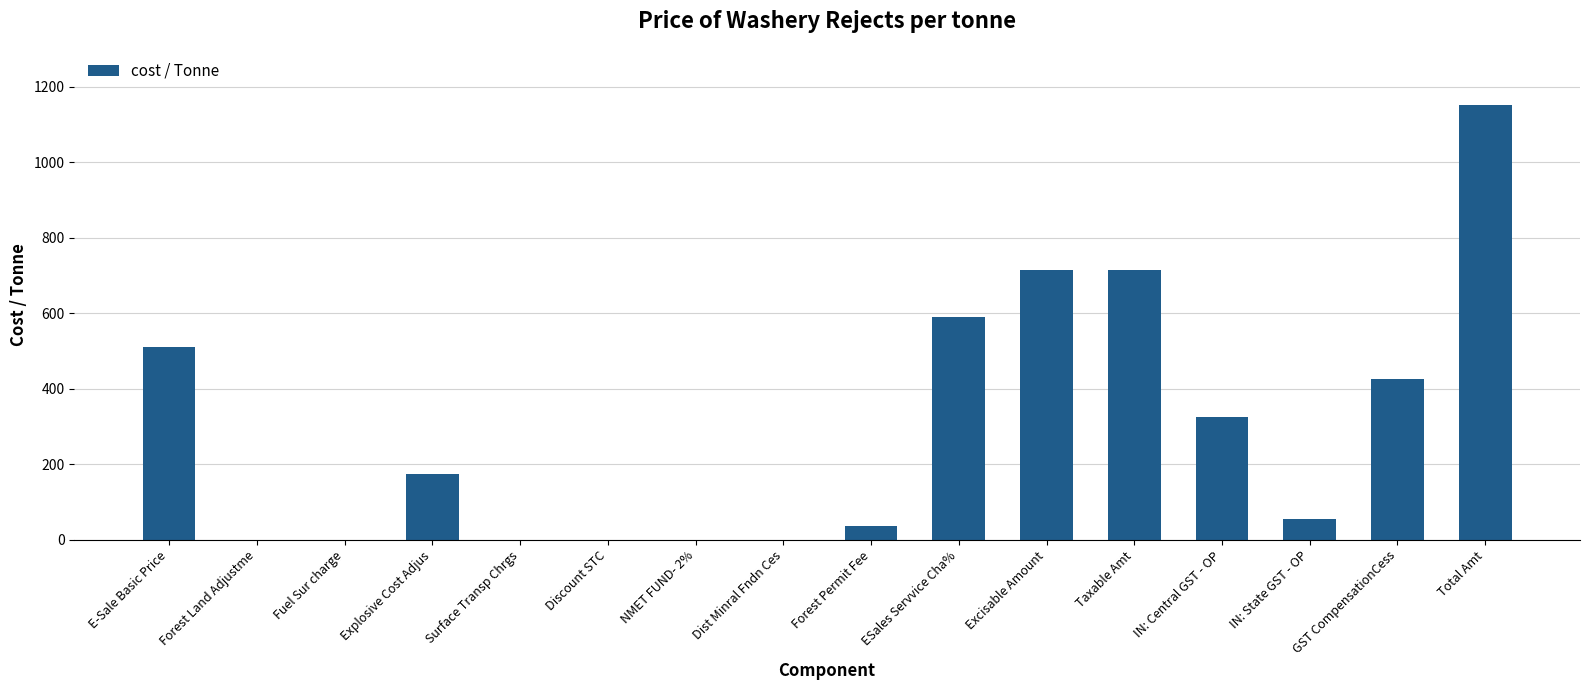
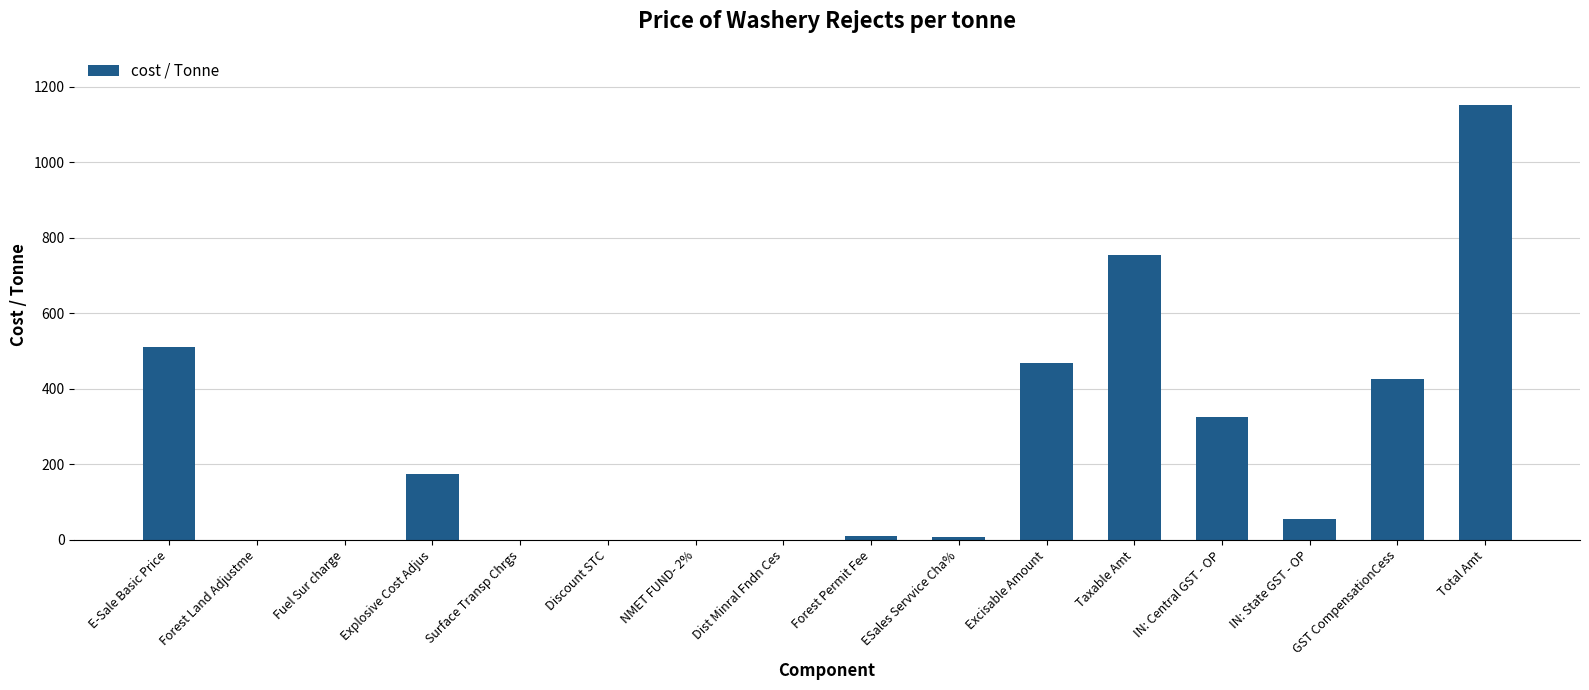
  {
    "E-Sale Basic Price": 510,
    "Forest Land Adjustme": 0,
    "Fuel Sur charge": 0,
    "Explosive Cost Adjus": 170,
    "Surface Transp Chrgs": 0,
    "Discount STC": 0,
    "NMET FUND- 2%": 0,
    "Dist Minral Fndn Ces": 0,
-   "Forest Permit Fee": 40,
-   "ESales Servvice Cha%": 590,
-   "Excisable Amount": 710,
-   "Taxable Amt": 710,
+   "Forest Permit Fee": 10,
+   "ESales Servvice Cha%": 10,
+   "Excisable Amount": 470,
+   "Taxable Amt": 750,
    "IN: Central GST - OP": 320,
    "IN: State GST - OP": 50,
    "GST CompensationCess": 430,
    "Total Amt": 1150
  }
